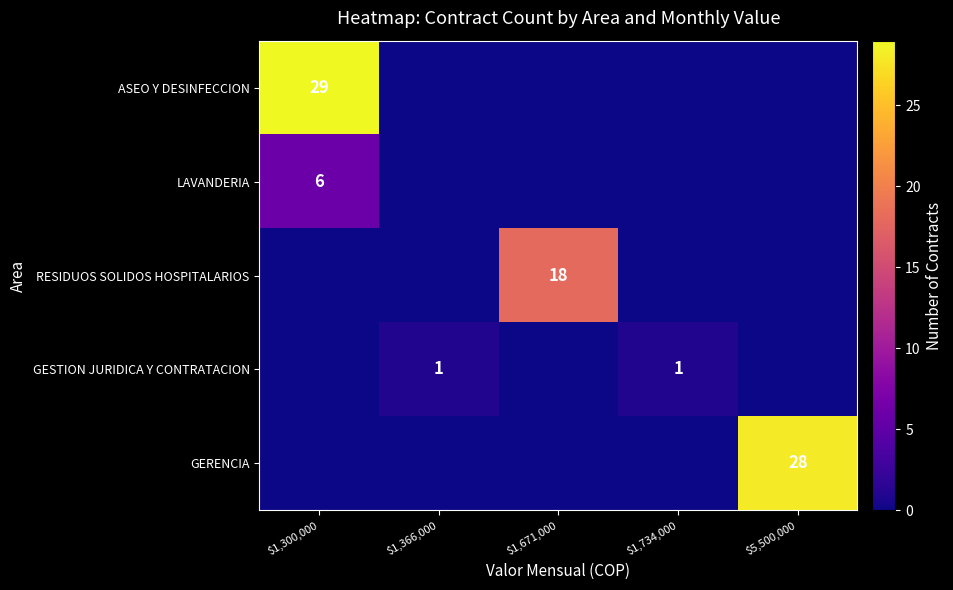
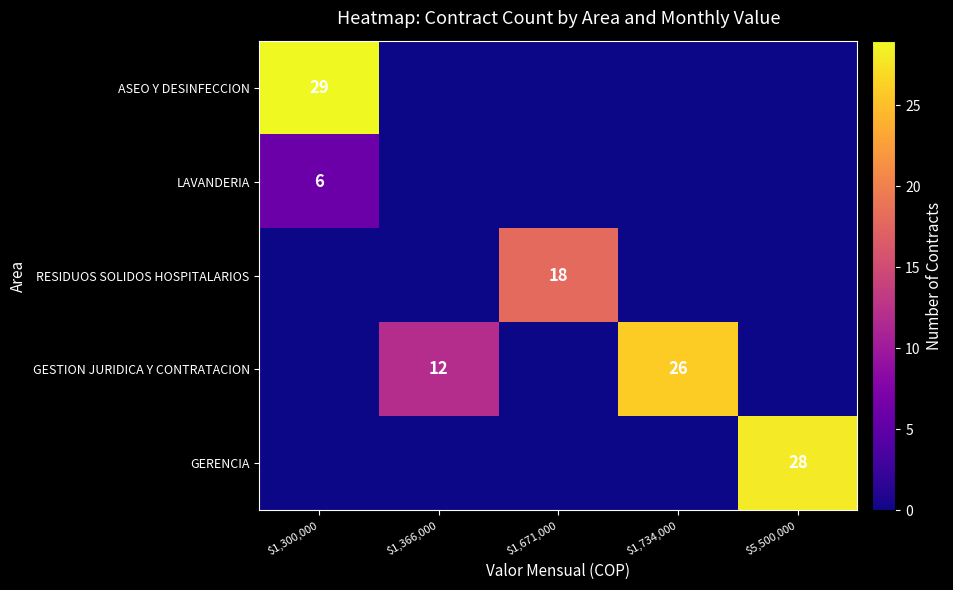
  {
    "ASEO Y DESINFECCION": {
      "$1,300,000": 29
    },
    "LAVANDERIA": {
      "$1,300,000": 6
    },
    "RESIDUOS SOLIDOS HOSPITALARIOS": {
      "$1,671,000": 18
    },
    "GESTION JURIDICA Y CONTRATACION": {
-     "$1,366,000": 1,
-     "$1,734,000": 1
+     "$1,366,000": 12,
+     "$1,734,000": 26
    },
    "GERENCIA": {
      "$5,500,000": 28
    }
  }
